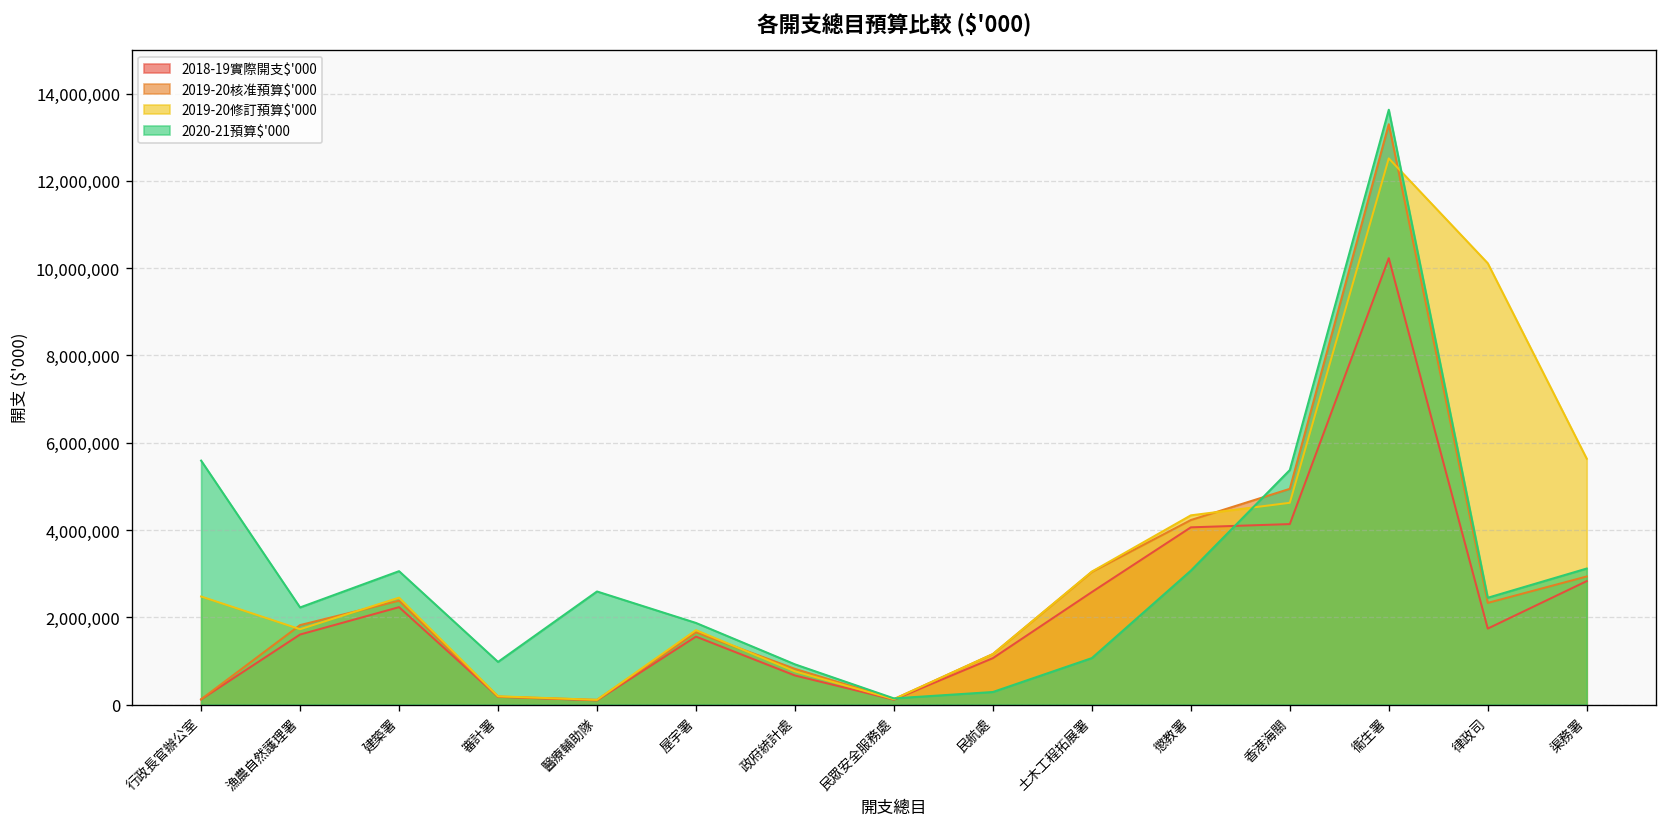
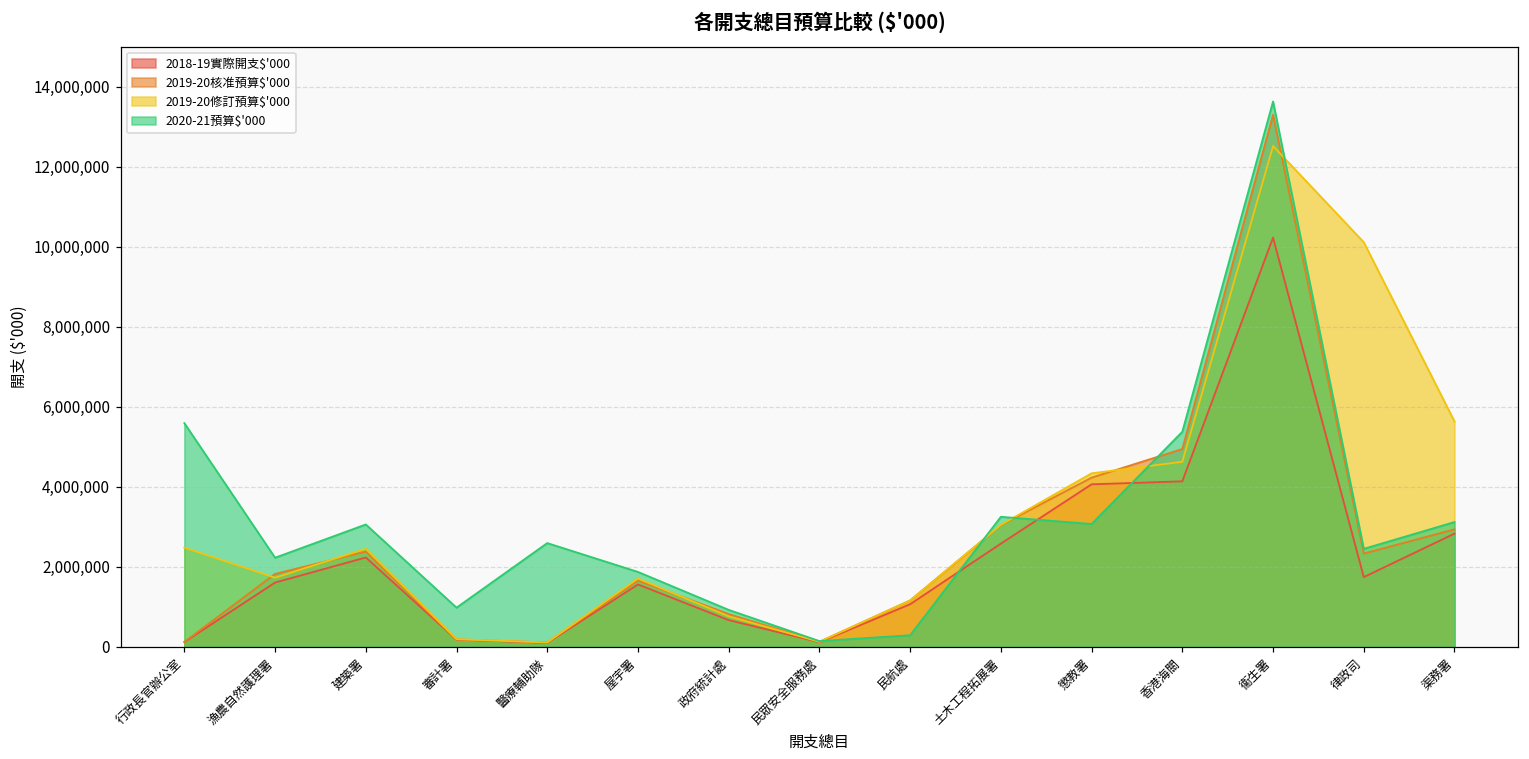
  {
    "2019-20修訂預算$'000": {
      "行政長官辦公室": "2,500,000",
      "漁農自然護理署": "1,700,000",
      "懲教署": "4,300,000",
      "香港海關": "4,600,000",
      "衞生署": "12,500,000",
      "律政司": "10,100,000",
      "渠務署": "5,600,000"
    },
    "2020-21預算$'000": {
      "行政長官辦公室": "5,600,000",
      "漁農自然護理署": "2,200,000",
      "建築署": "3,100,000",
      "審計署": "1,000,000",
      "醫療輔助隊": "2,600,000",
      "屋宇署": "1,900,000",
      "政府統計處": "900,000",
      "民航處": "300,000",
-     "土木工程拓展署": "1,100,000",
+     "土木工程拓展署": "3,200,000",
      "懲教署": "3,100,000",
      "香港海關": "5,400,000",
      "衞生署": "13,600,000",
      "律政司": "2,400,000",
      "渠務署": "3,100,000"
    }
  }
